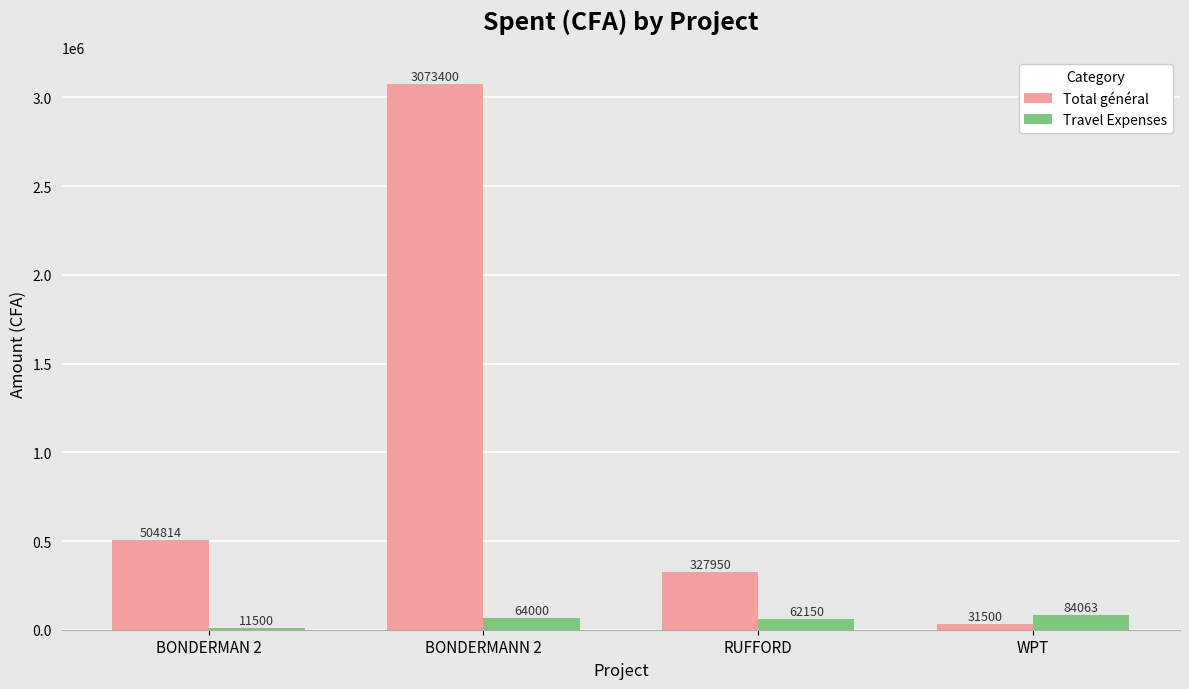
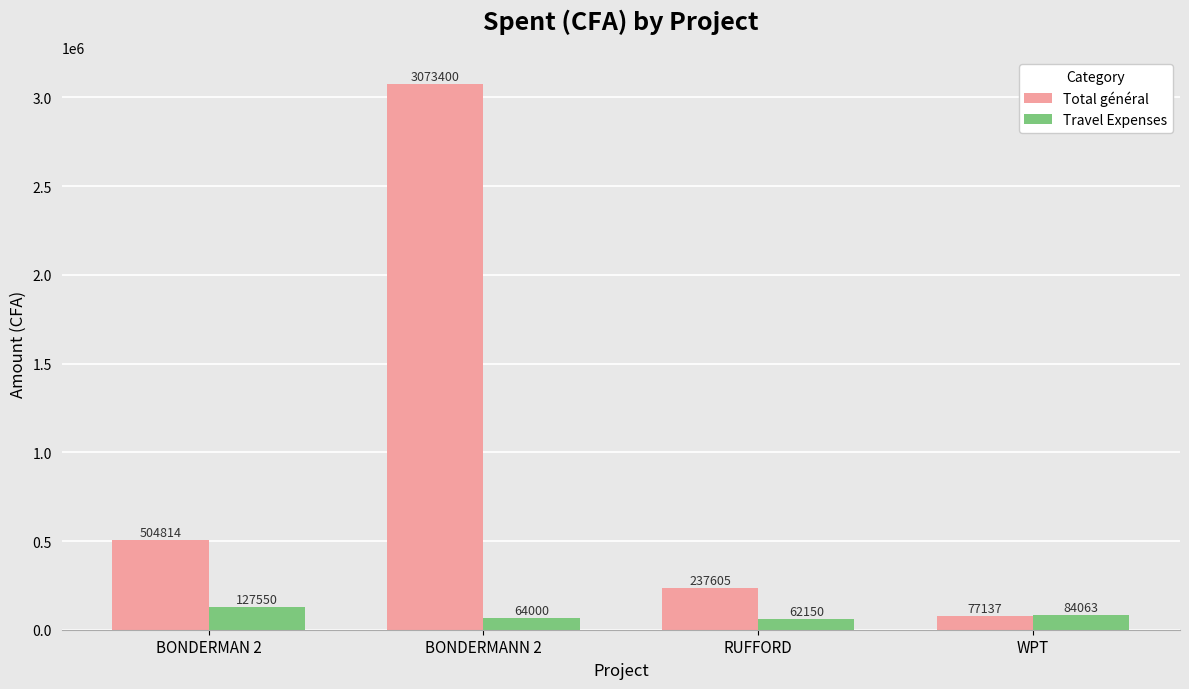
  {
    "Total général": {
      "BONDERMAN 2": 504814,
      "BONDERMANN 2": 3073400,
-     "RUFFORD": 327950,
-     "WPT": 31500
+     "RUFFORD": 237605,
+     "WPT": 77137
    },
    "Travel Expenses": {
-     "BONDERMAN 2": 11500,
+     "BONDERMAN 2": 127550,
      "BONDERMANN 2": 64000,
      "RUFFORD": 62150,
      "WPT": 84063
    }
  }
